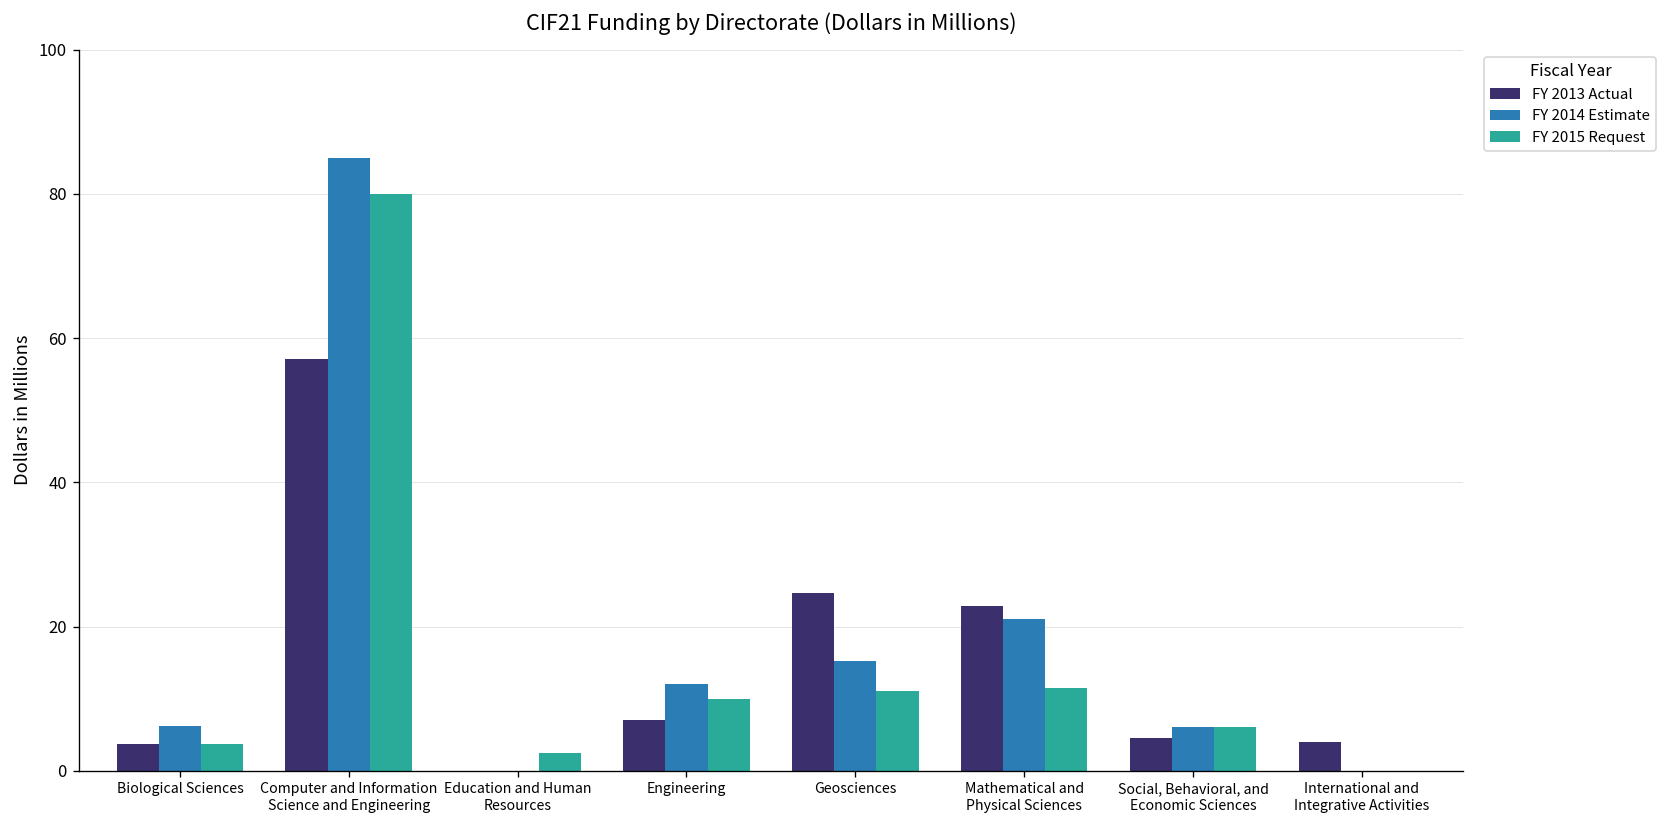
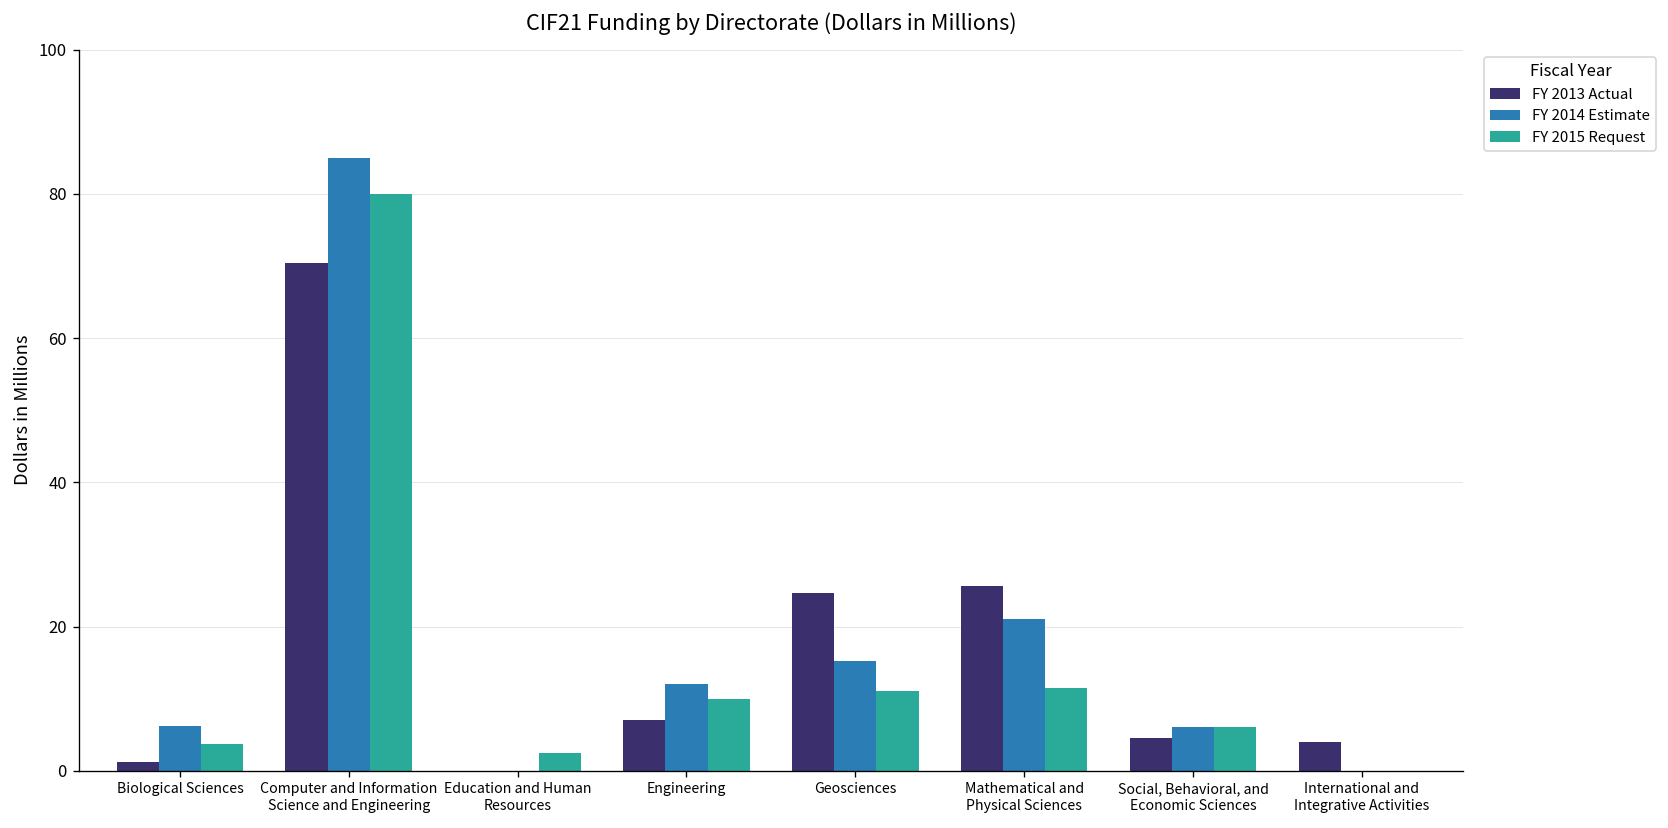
  {
    "FY 2013 Actual": {
-     "Biological Sciences": 4,
-     "Computer and Information Science and Engineering": 57,
+     "Biological Sciences": 1,
+     "Computer and Information Science and Engineering": 70,
      "Education and Human Resources": 0,
      "Engineering": 7,
      "Geosciences": 25,
-     "Mathematical and Physical Sciences": 23,
+     "Mathematical and Physical Sciences": 26,
      "Social, Behavioral, and Economic Sciences": 5,
      "International and Integrative Activities": 4
    }
  }
